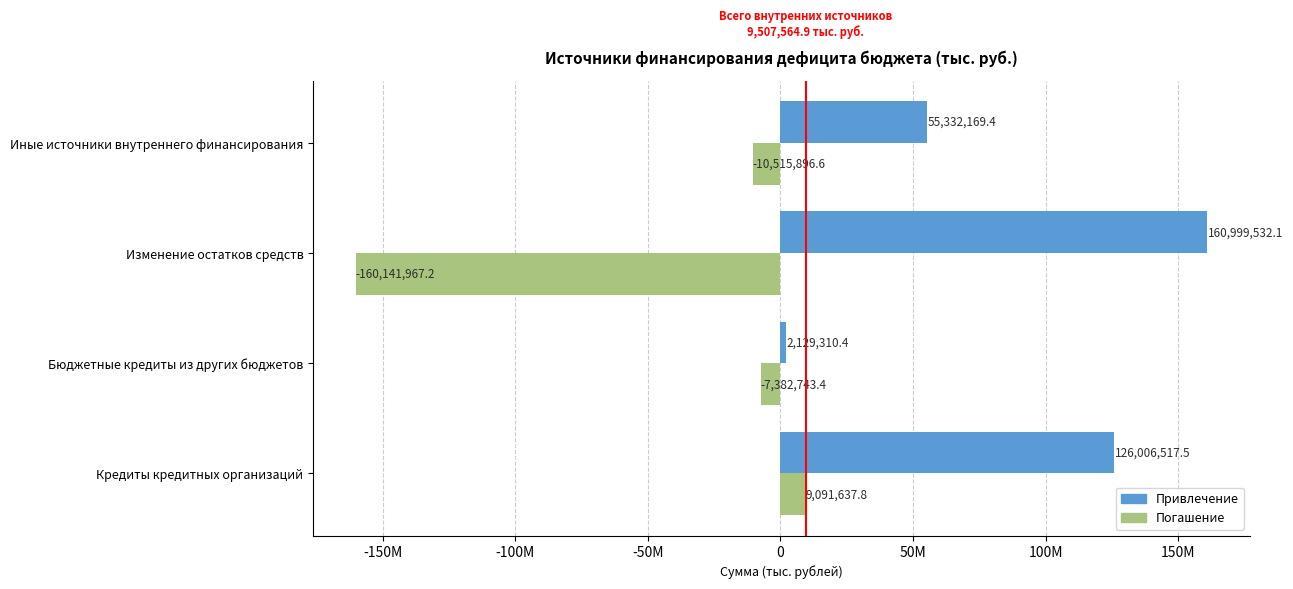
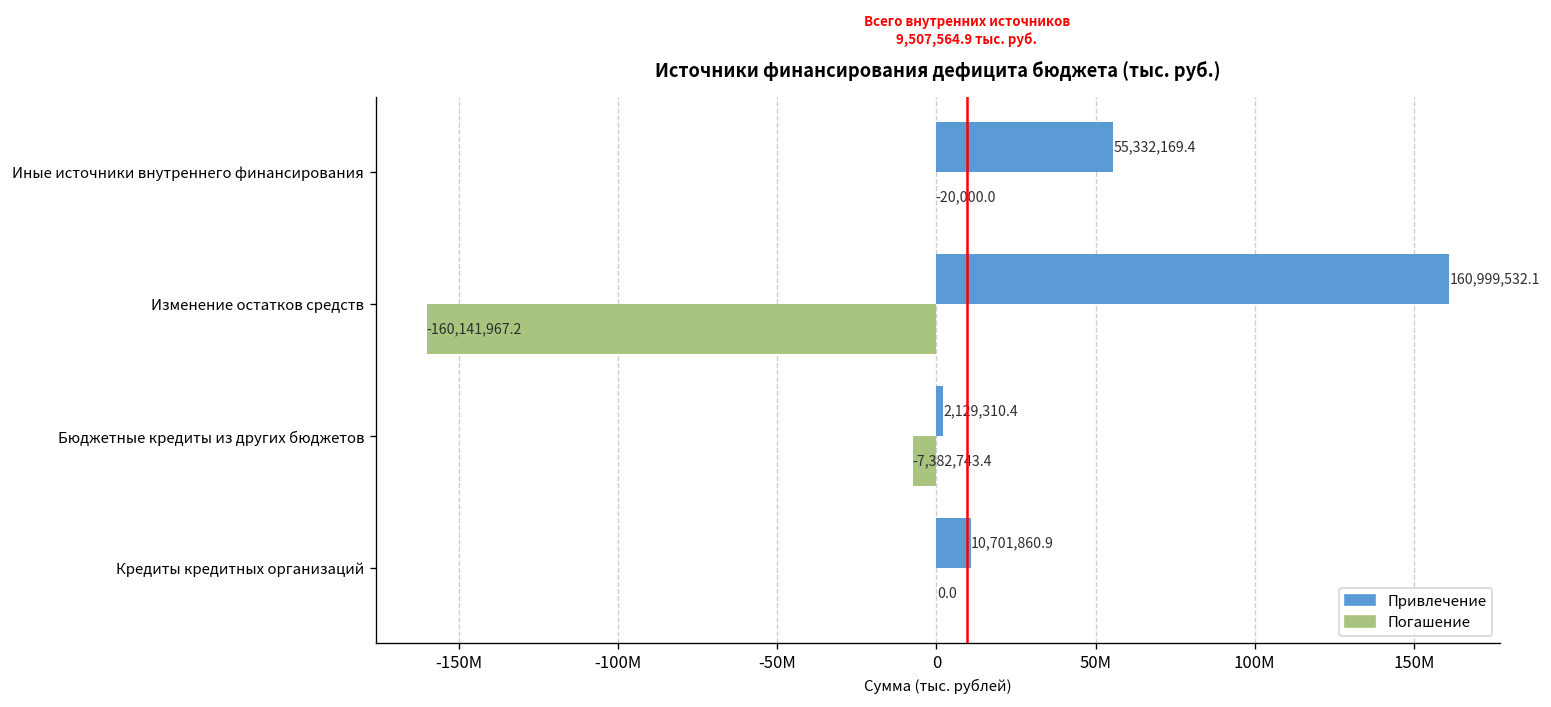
  {
    "Привлечение": {
      "Иные источники внутреннего финансирования": "55,332,169.4",
      "Изменение остатков средств": "160,999,532.1",
      "Бюджетные кредиты из других бюджетов": "2,129,310.4",
-     "Кредиты кредитных организаций": "126,006,517.5"
+     "Кредиты кредитных организаций": "10,701,860.9"
    },
    "Погашение": {
-     "Иные источники внутреннего финансирования": "-10,515,896.6",
+     "Иные источники внутреннего финансирования": "-20,000.0",
      "Изменение остатков средств": "-160,141,967.2",
      "Бюджетные кредиты из других бюджетов": "-7,382,743.4",
-     "Кредиты кредитных организаций": "9,091,637.8"
+     "Кредиты кредитных организаций": "0.0"
    }
  }
